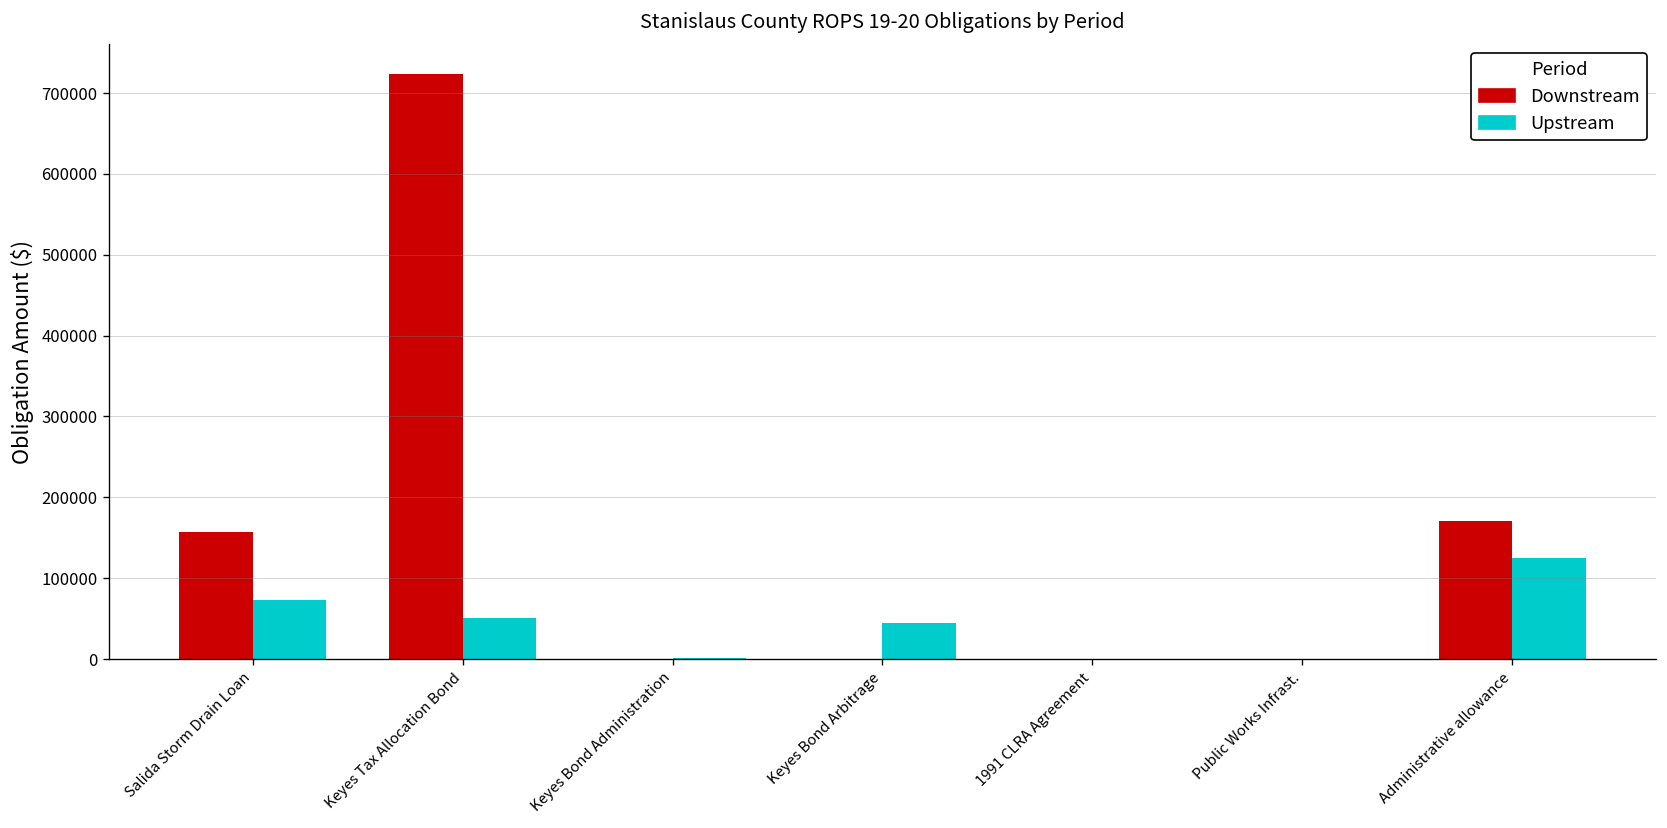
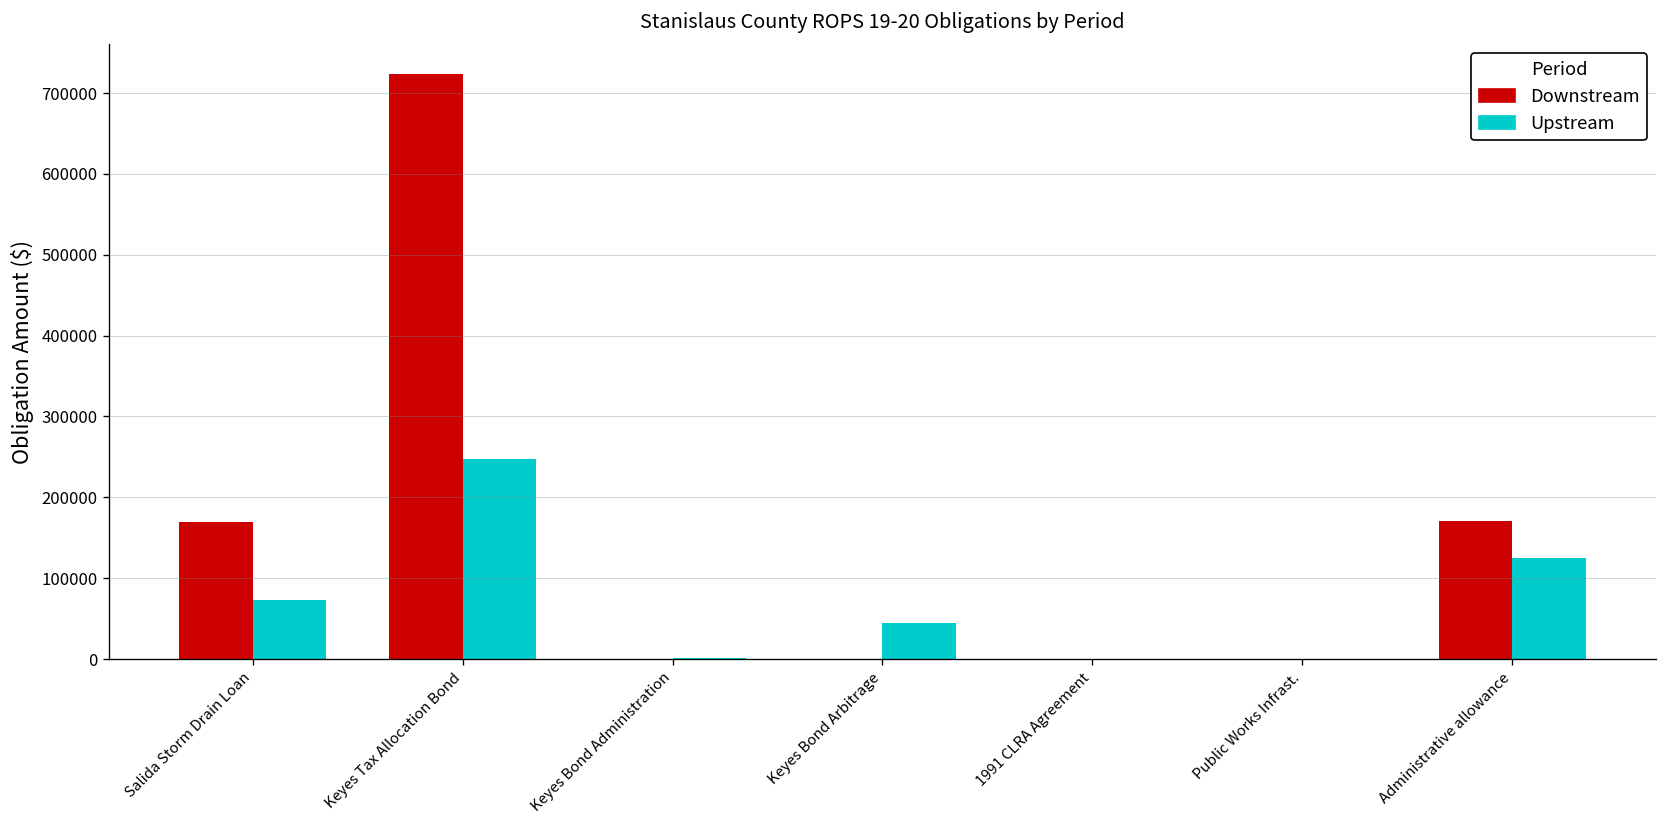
  {
    "Downstream": {
-     "Salida Storm Drain Loan": 160000,
+     "Salida Storm Drain Loan": 170000,
      "Keyes Tax Allocation Bond": 720000,
      "Keyes Bond Administration": 0,
      "Keyes Bond Arbitrage": 0,
      "1991 CLRA Agreement": 0,
      "Public Works Infrast.": 0,
      "Administrative allowance": 170000
    },
    "Upstream": {
      "Salida Storm Drain Loan": 70000,
-     "Keyes Tax Allocation Bond": 50000,
+     "Keyes Tax Allocation Bond": 250000,
      "Keyes Bond Arbitrage": 40000,
      "1991 CLRA Agreement": 0,
      "Public Works Infrast.": 0,
      "Administrative allowance": 130000
    }
  }
